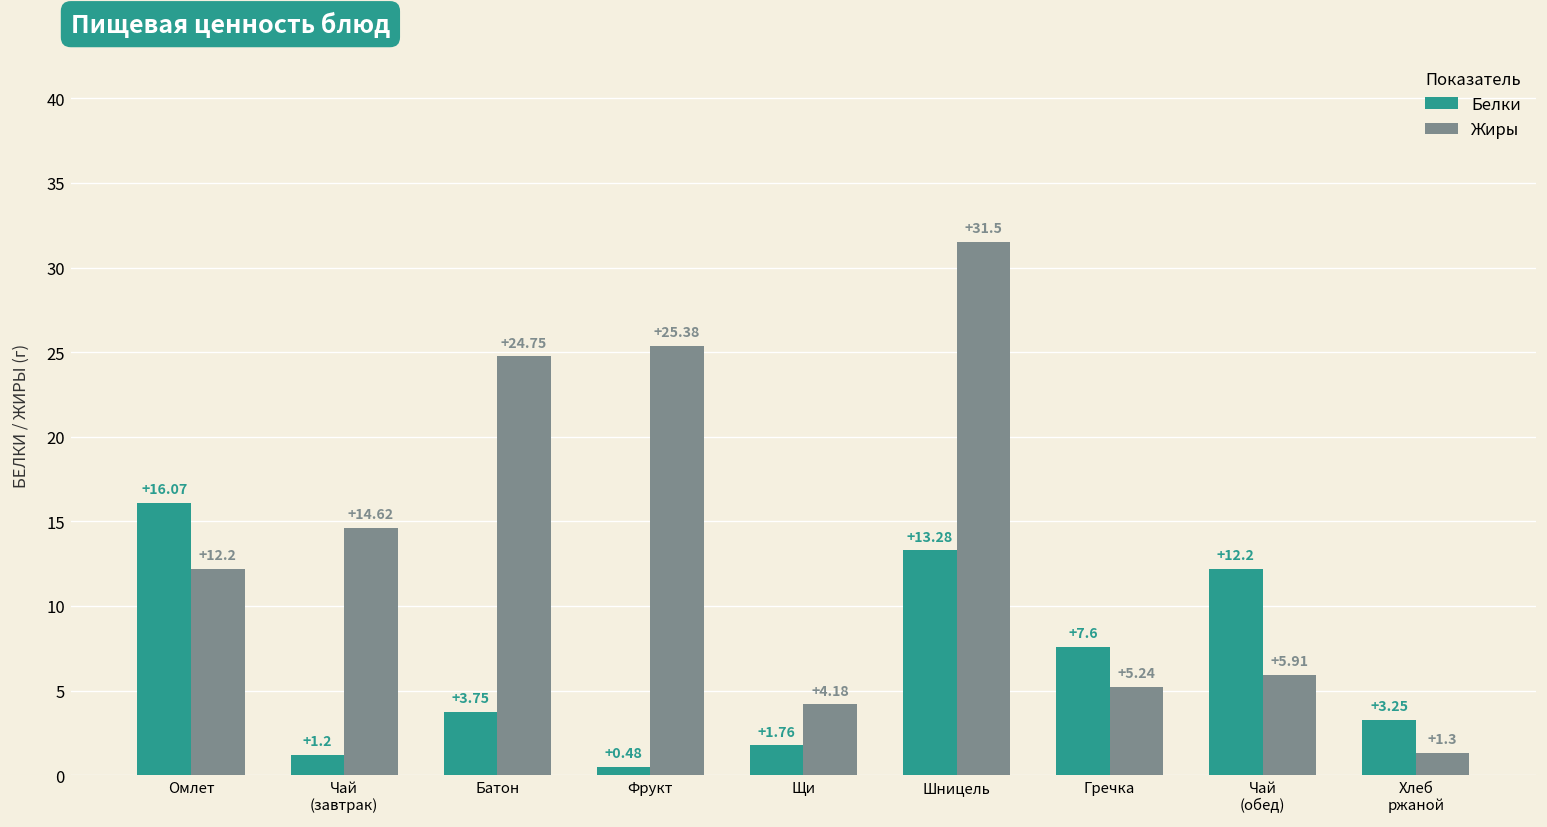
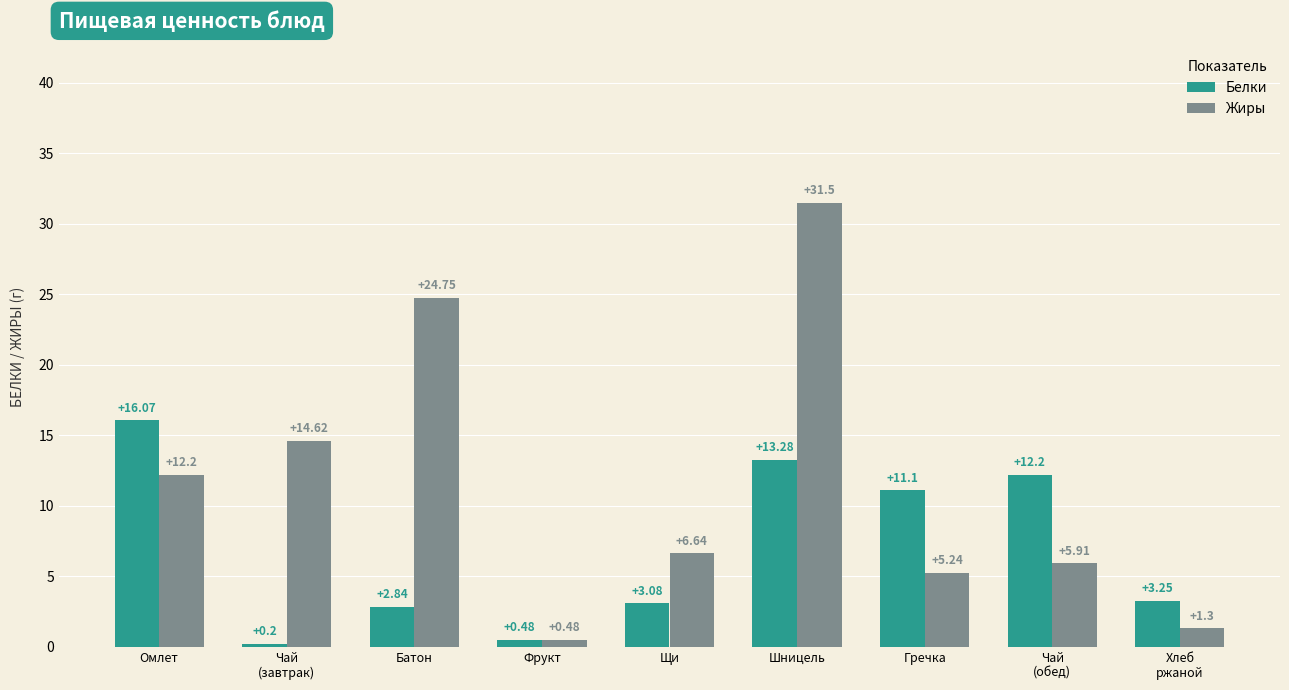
  {
    "Белки": {
      "Омлет": "+16.07",
-     "Чай (завтрак)": "+1.2",
-     "Батон": "+3.75",
+     "Чай (завтрак)": "+0.2",
+     "Батон": "+2.84",
      "Фрукт": "+0.48",
-     "Щи": "+1.76",
+     "Щи": "+3.08",
      "Шницель": "+13.28",
-     "Гречка": "+7.6",
+     "Гречка": "+11.1",
      "Чай (обед)": "+12.2",
      "Хлеб ржаной": "+3.25"
    },
    "Жиры": {
      "Омлет": "+12.2",
      "Чай (завтрак)": "+14.62",
      "Батон": "+24.75",
-     "Фрукт": "+25.38",
-     "Щи": "+4.18",
+     "Фрукт": "+0.48",
+     "Щи": "+6.64",
      "Шницель": "+31.5",
      "Гречка": "+5.24",
      "Чай (обед)": "+5.91",
      "Хлеб ржаной": "+1.3"
    }
  }
